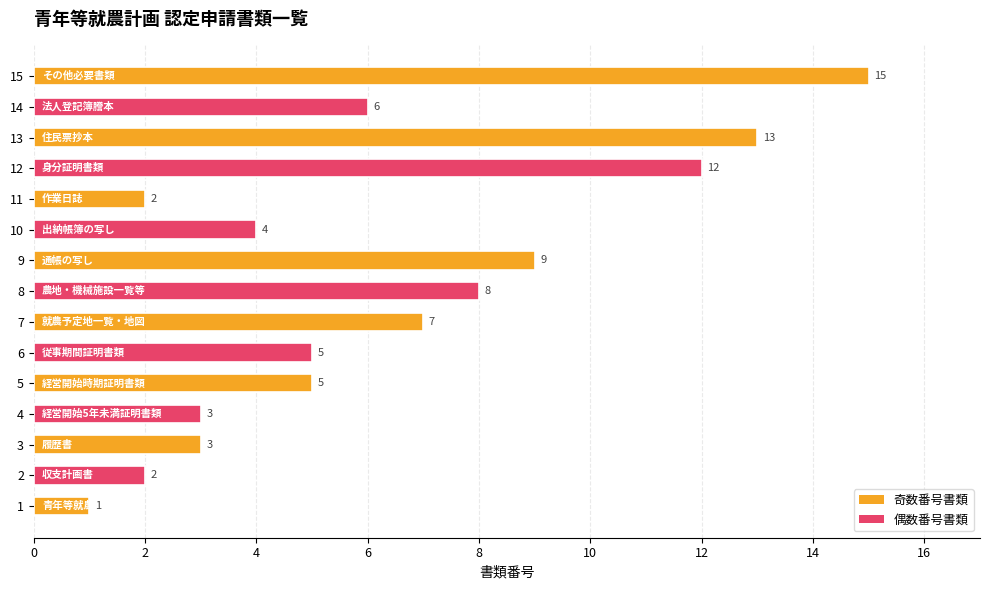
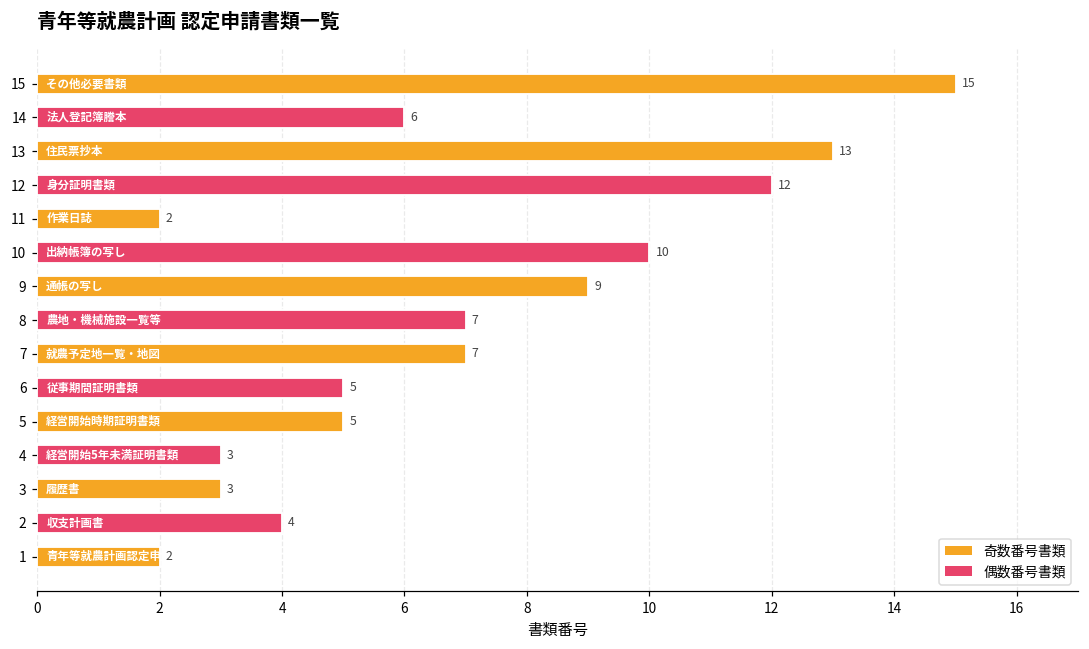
  {
    "15": 15,
    "14": 6,
    "13": 13,
    "12": 12,
    "11": 2,
-   "10": 4,
+   "10": 10,
    "9": 9,
-   "8": 8,
+   "8": 7,
    "7": 7,
    "6": 5,
    "5": 5,
    "4": 3,
    "3": 3,
-   "2": 2,
-   "1": 1
+   "2": 4,
+   "1": 2
  }
